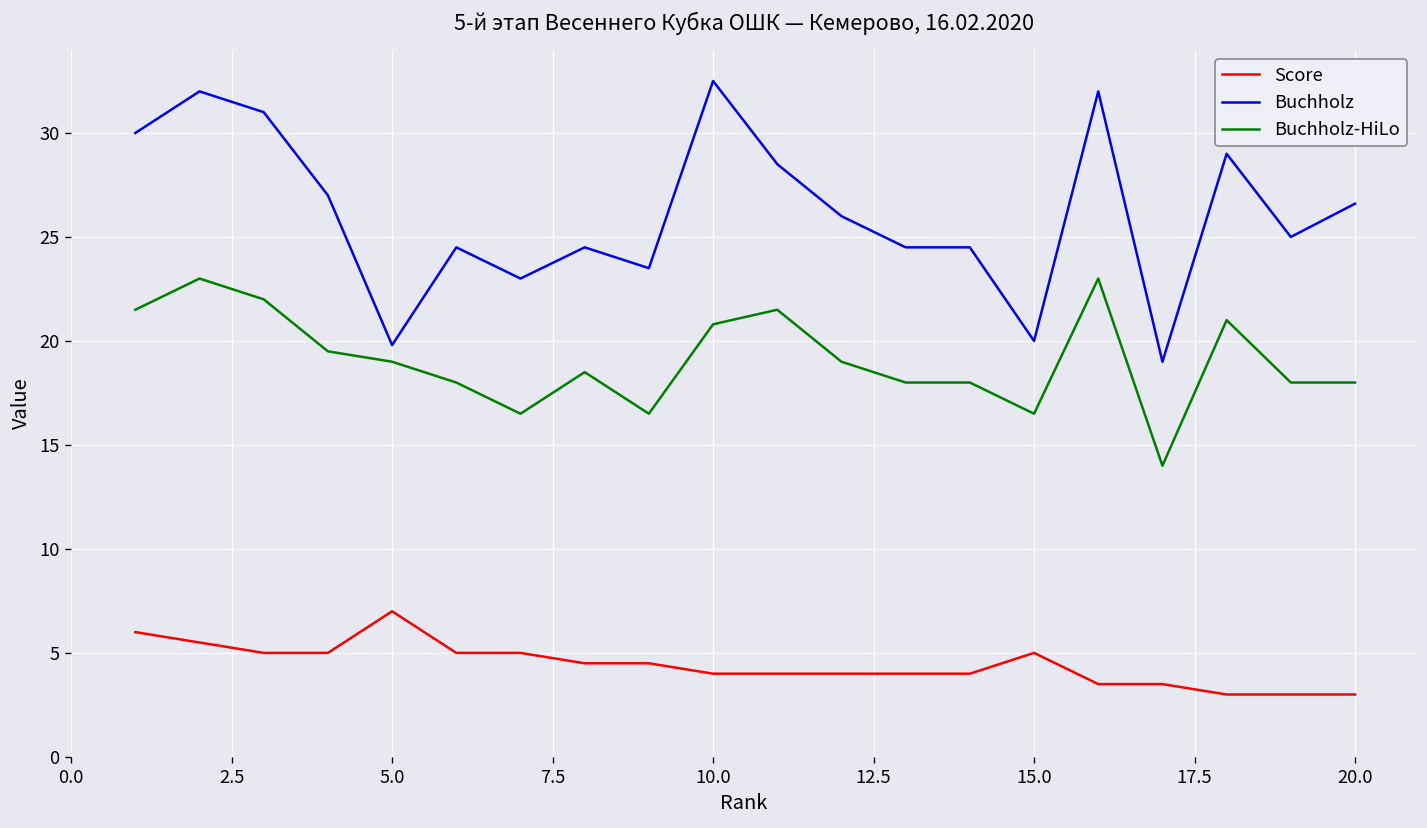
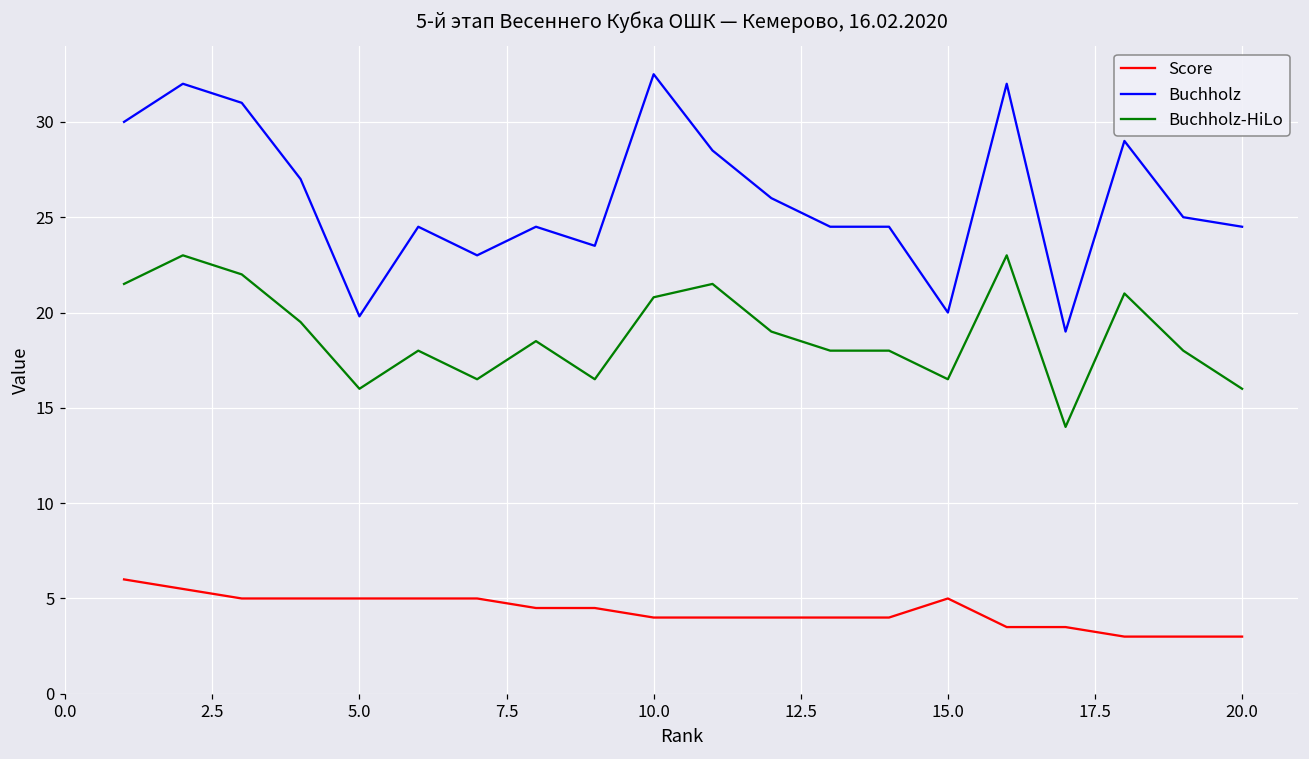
  {
    "Score": {
-     "5.0": 7,
+     "5.0": 5,
      "10.0": 4,
      "15.0": 5,
      "20.0": 3
    },
    "Buchholz": {
      "5.0": 19.8,
      "10.0": 32.5,
      "15.0": 20.0,
-     "20.0": 26.6
+     "20.0": 24.5
    },
    "Buchholz-HiLo": {
-     "5.0": 19,
+     "5.0": 16,
      "10.0": 20.8,
      "15.0": 16.5,
-     "20.0": 18
+     "20.0": 16
    }
  }
